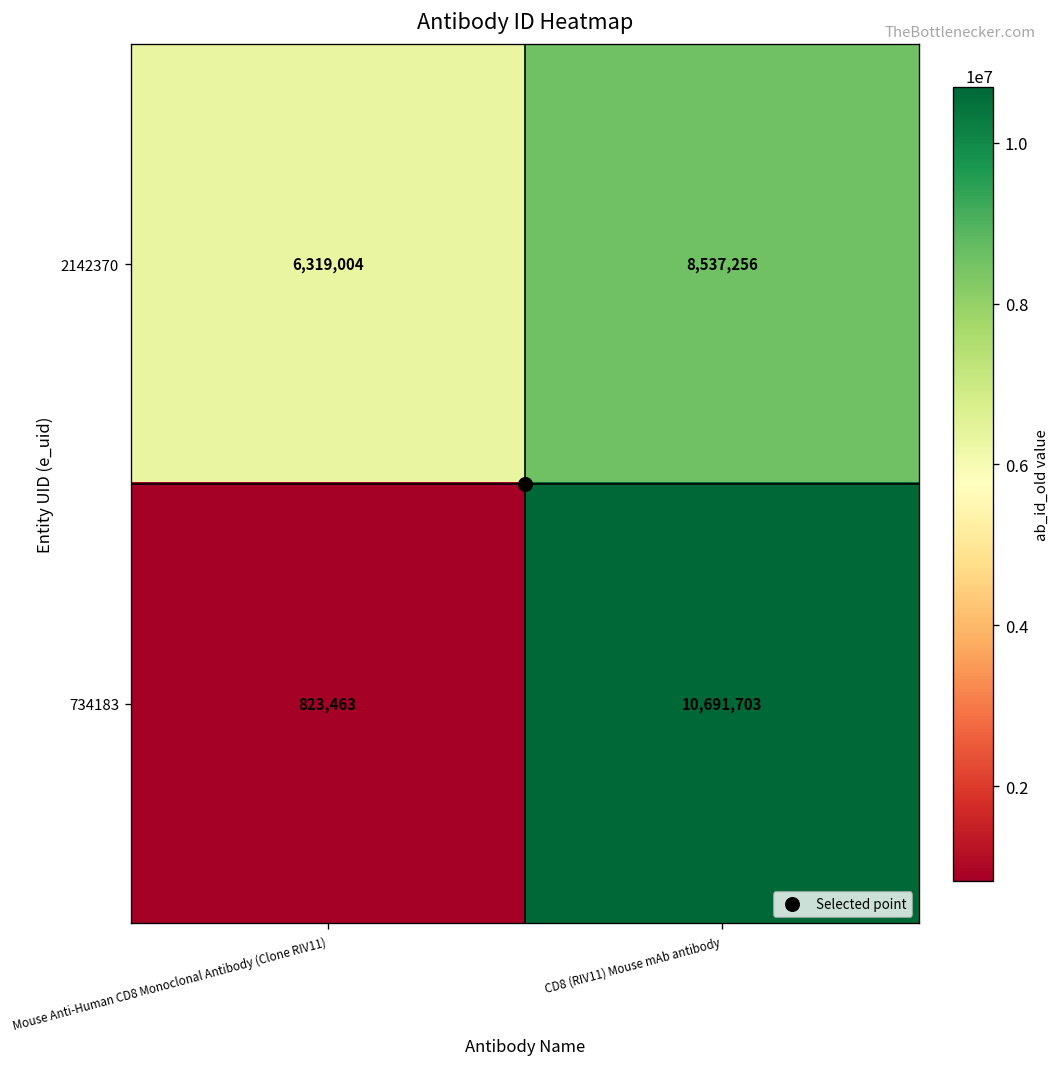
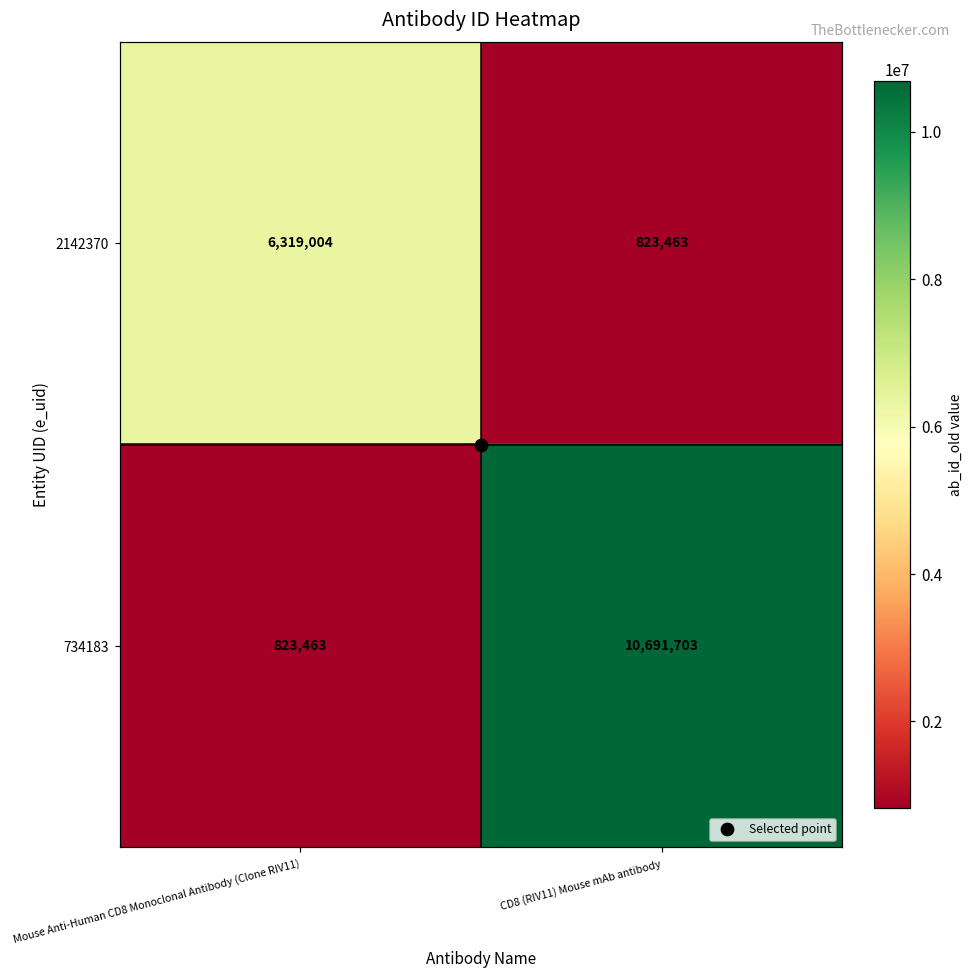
  {
    "2142370": {
      "Mouse Anti-Human CD8 Monoclonal Antibody (Clone RIV11)": "6,319,004",
-     "CD8 (RIV11) Mouse mAb antibody": "8,537,256"
+     "CD8 (RIV11) Mouse mAb antibody": "823,463"
    },
    "734183": {
      "Mouse Anti-Human CD8 Monoclonal Antibody (Clone RIV11)": "823,463",
      "CD8 (RIV11) Mouse mAb antibody": "10,691,703"
    }
  }
